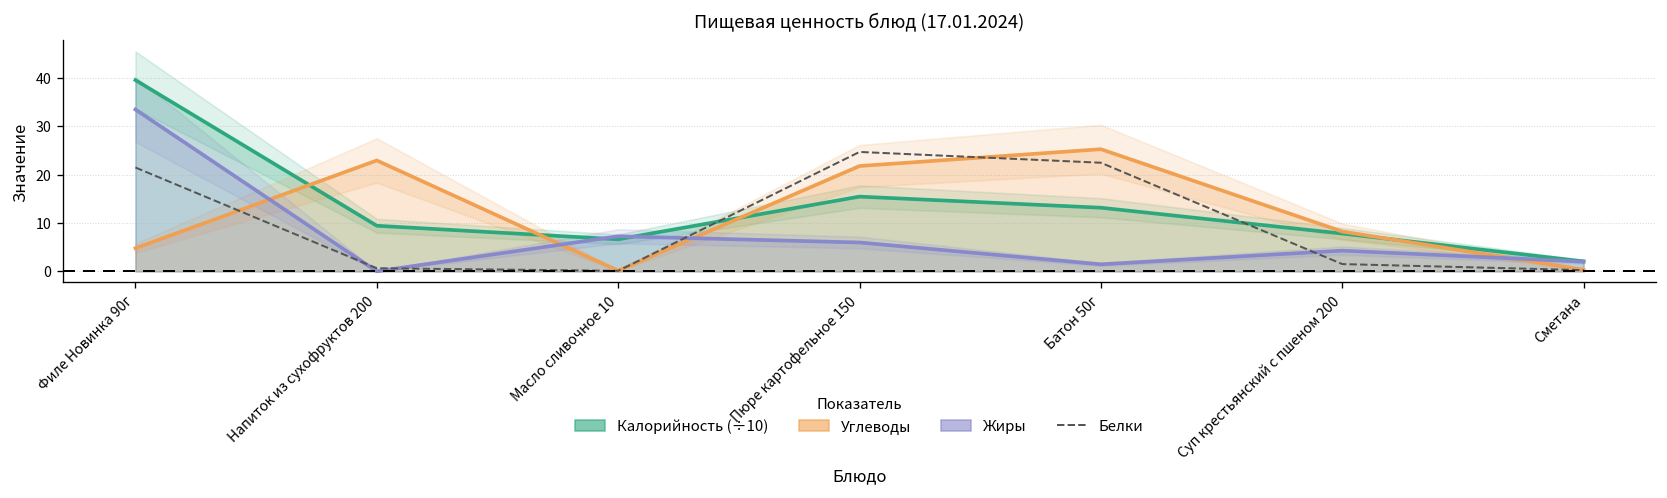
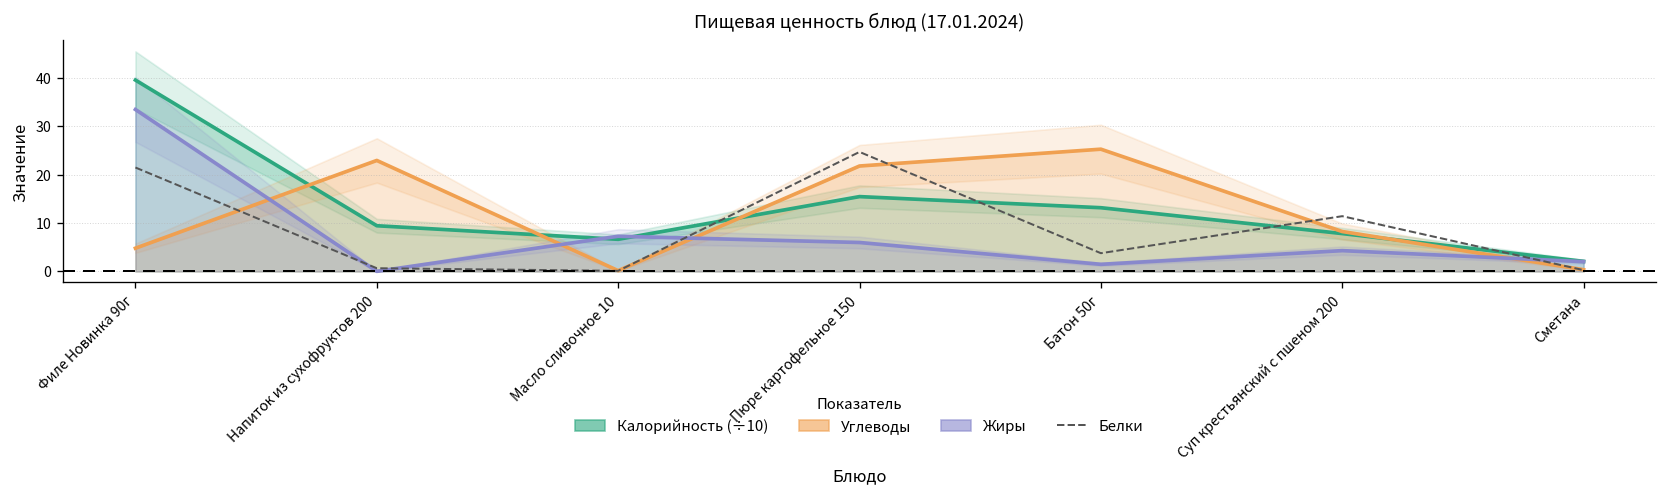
  {
    "Белки": {
      "Филе Новинка 90г": 21,
      "Пюре картофельное 150": 25,
-     "Батон 50г": 22,
-     "Суп крестьянский с пшеном 200": 2
+     "Батон 50г": 4,
+     "Суп крестьянский с пшеном 200": 11
    }
  }
